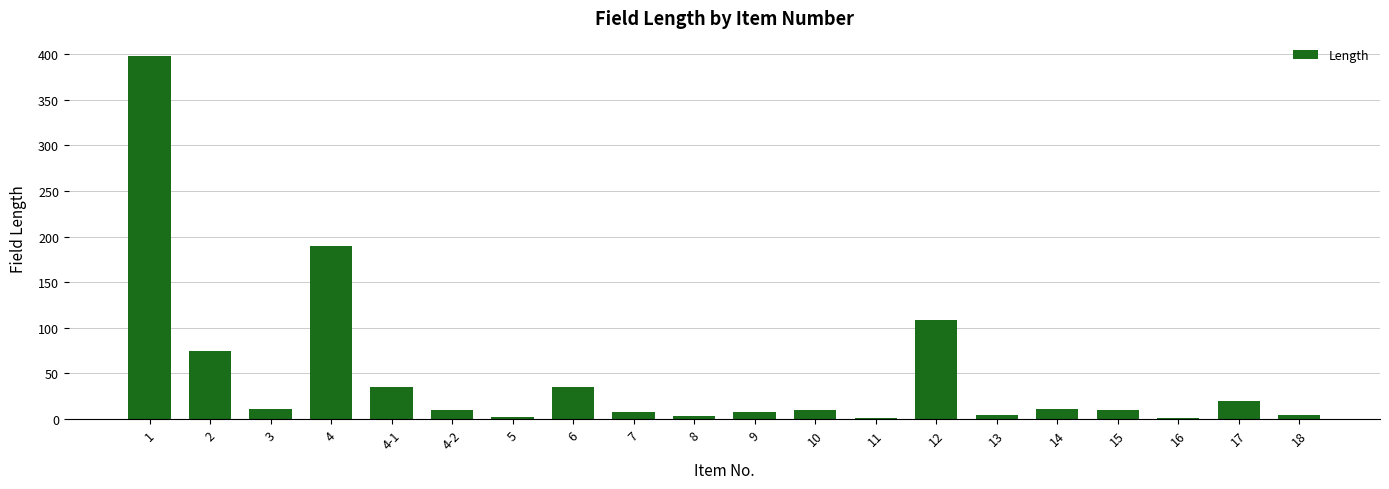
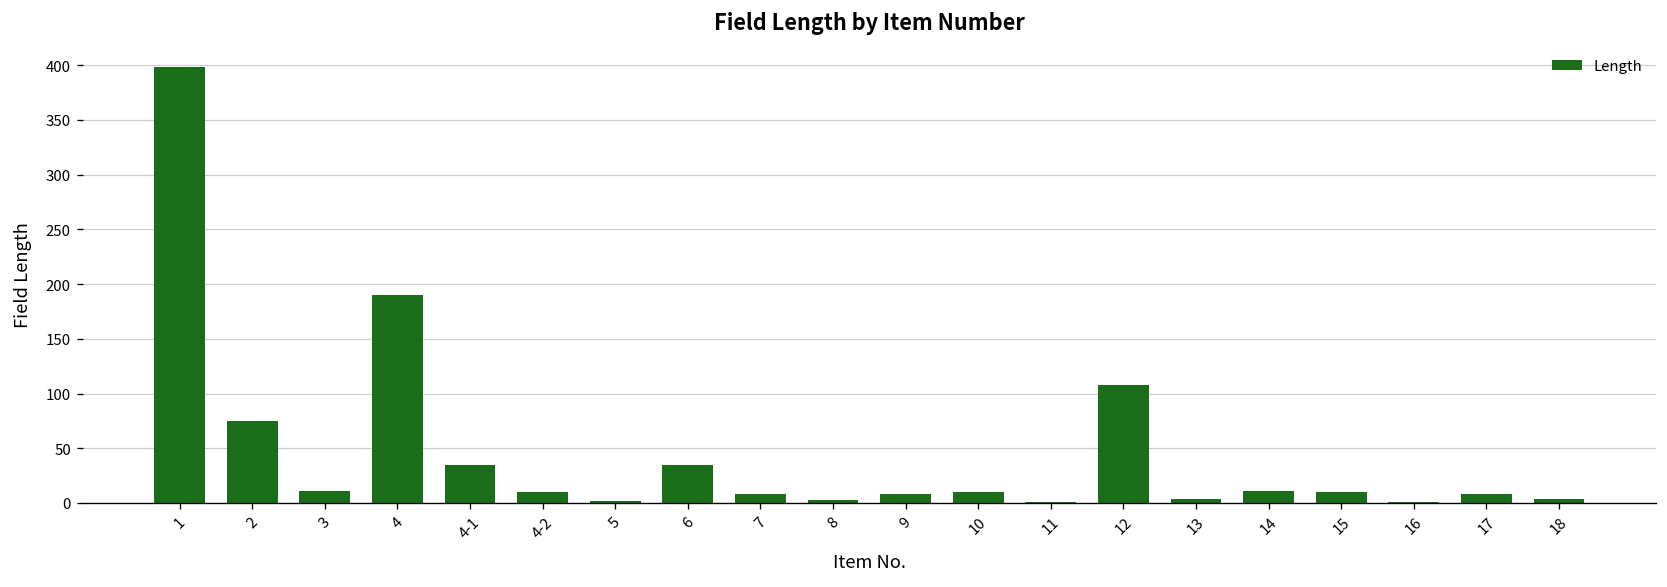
  {
    "1": 400,
    "2": 80,
    "3": 10,
    "4": 190,
    "4-1": 40,
    "4-2": 10,
    "6": 40,
    "7": 10,
    "8": 0,
    "9": 10,
    "10": 10,
    "12": 110,
    "13": 0,
    "14": 10,
    "15": 10,
-   "17": 20,
+   "17": 10,
    "18": 0
  }
